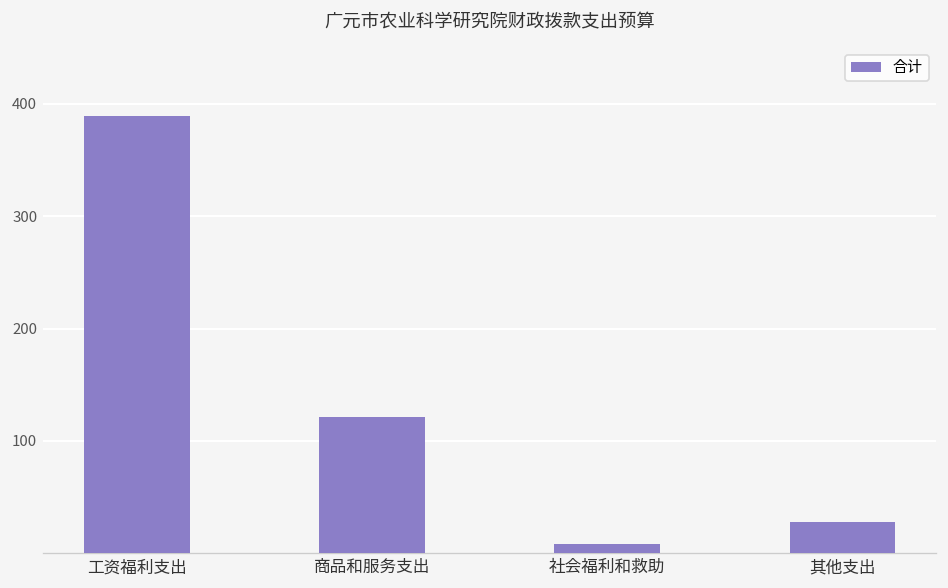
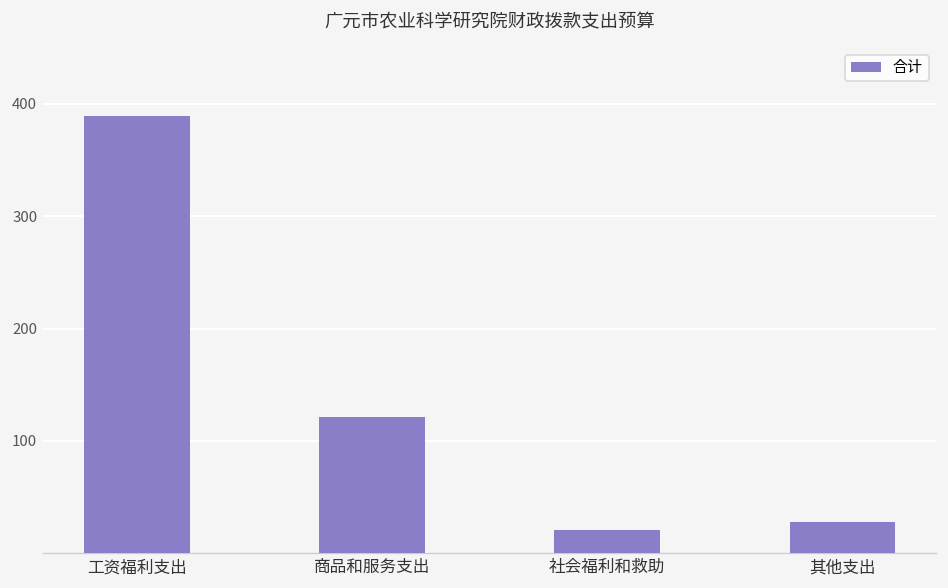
  {
    "工资福利支出": 390,
    "商品和服务支出": 120,
-   "社会福利和救助": 10,
+   "社会福利和救助": 20,
    "其他支出": 30
  }
